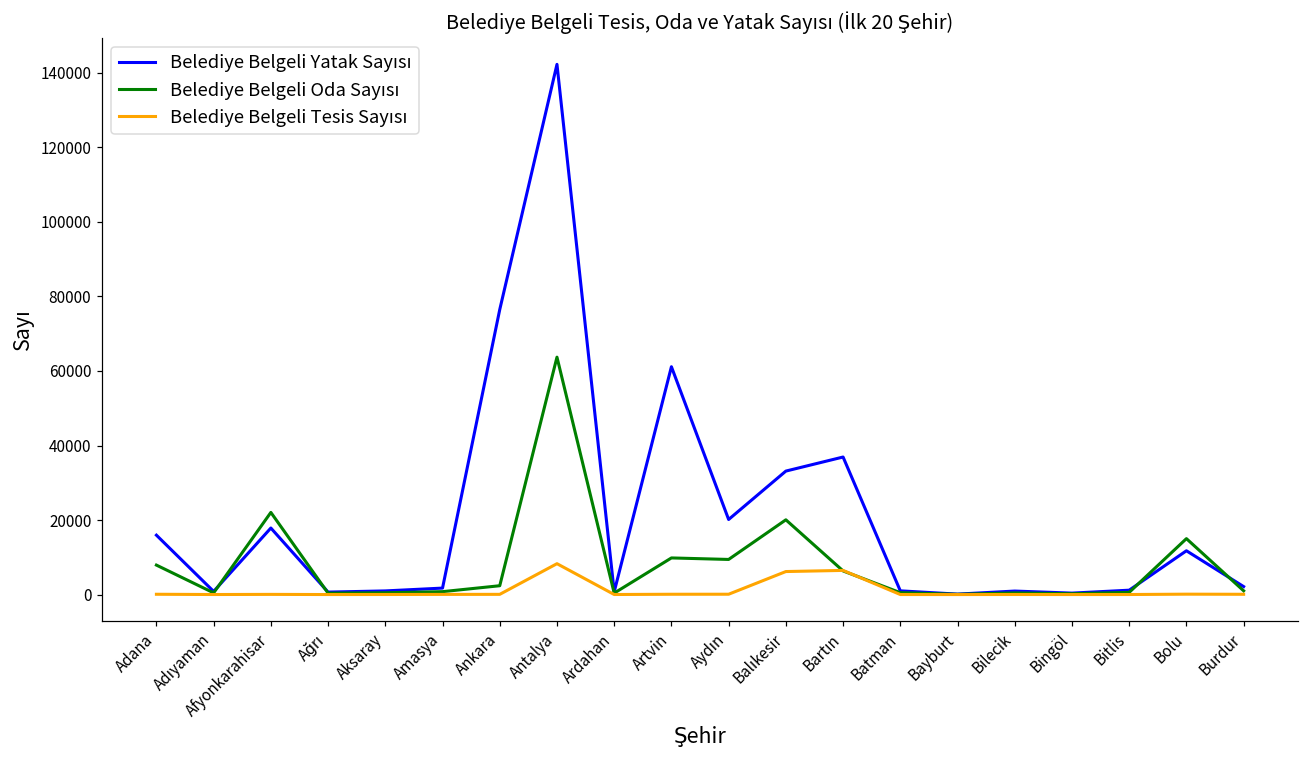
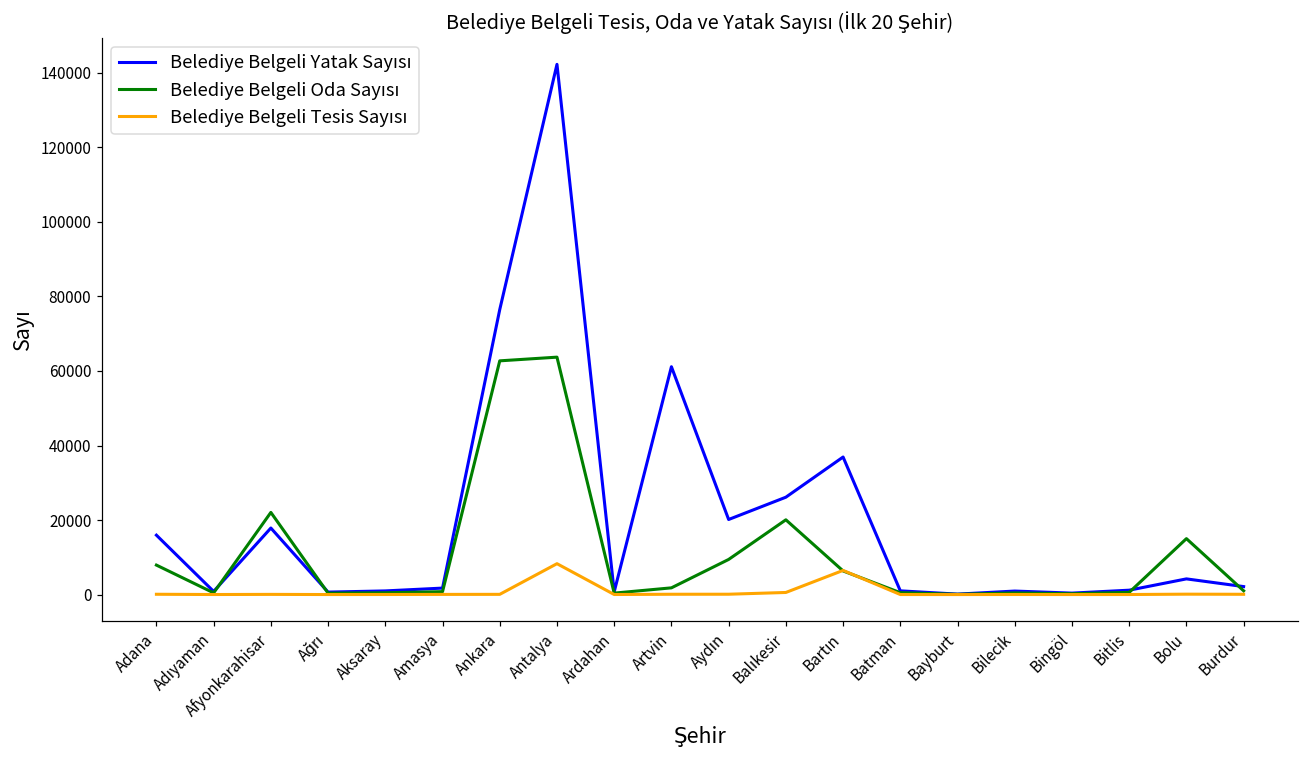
  {
    "Belediye Belgeli Yatak Sayısı": {
      "Adana": 16000,
      "Afyonkarahisar": 18000,
      "Amasya": 2000,
      "Ankara": 76000,
      "Antalya": 142000,
      "Artvin": 61000,
      "Aydın": 20000,
-     "Balıkesir": 33000,
+     "Balıkesir": 26000,
      "Bartın": 37000,
-     "Bolu": 12000,
+     "Bolu": 4000,
      "Burdur": 2000
    },
    "Belediye Belgeli Oda Sayısı": {
      "Adana": 8000,
      "Afyonkarahisar": 22000,
-     "Ankara": 2000,
+     "Ankara": 63000,
      "Antalya": 64000,
-     "Artvin": 10000,
+     "Artvin": 2000,
      "Aydın": 9000,
      "Balıkesir": 20000,
      "Bolu": 15000,
      "Burdur": 1000
    },
    "Belediye Belgeli Tesis Sayısı": {
      "Adana": 0,
      "Afyonkarahisar": 0,
      "Ankara": 0,
      "Antalya": 8000,
      "Artvin": 0,
      "Aydın": 0,
-     "Balıkesir": 6000,
+     "Balıkesir": 1000,
      "Bolu": 0,
      "Burdur": 0
    }
  }
